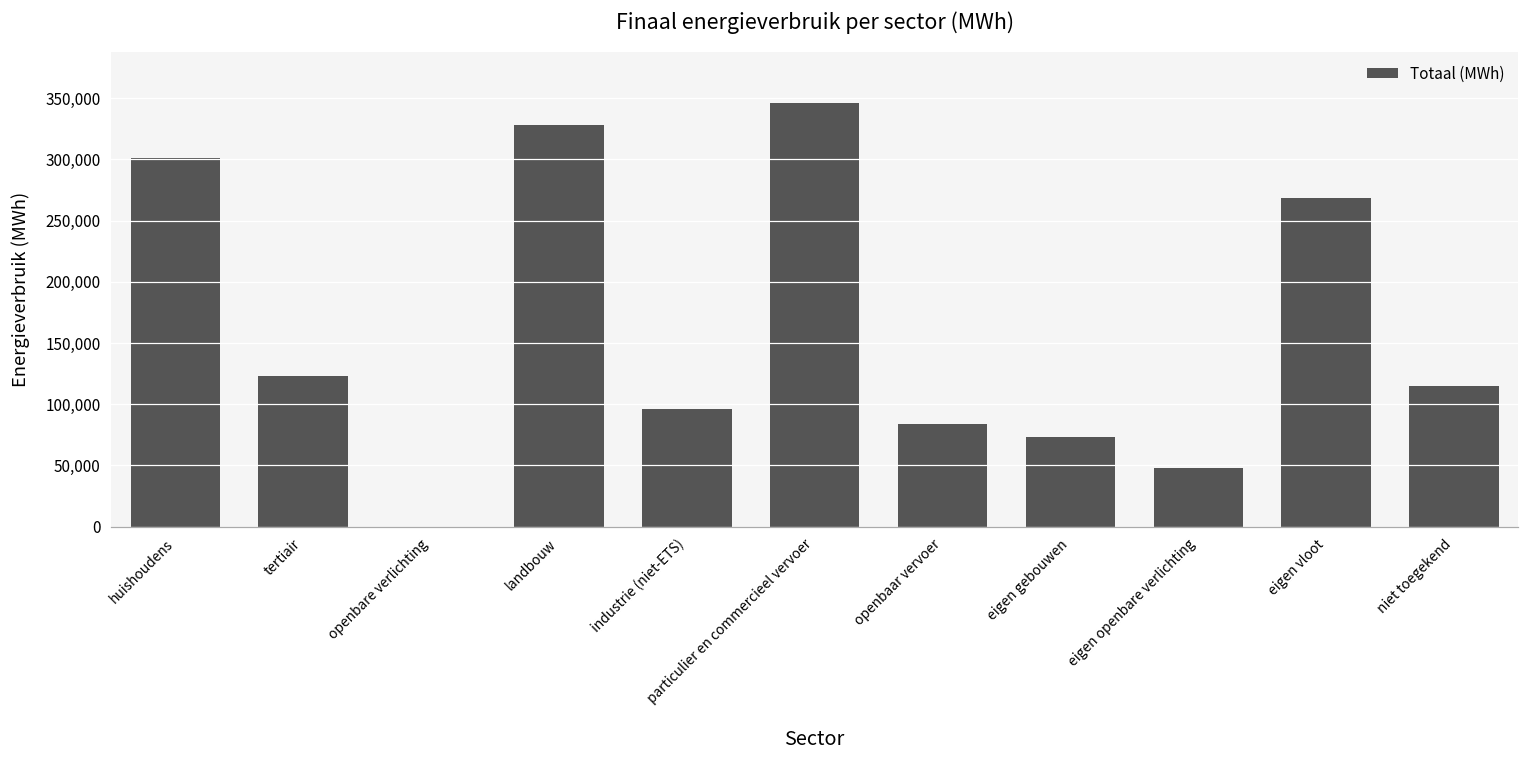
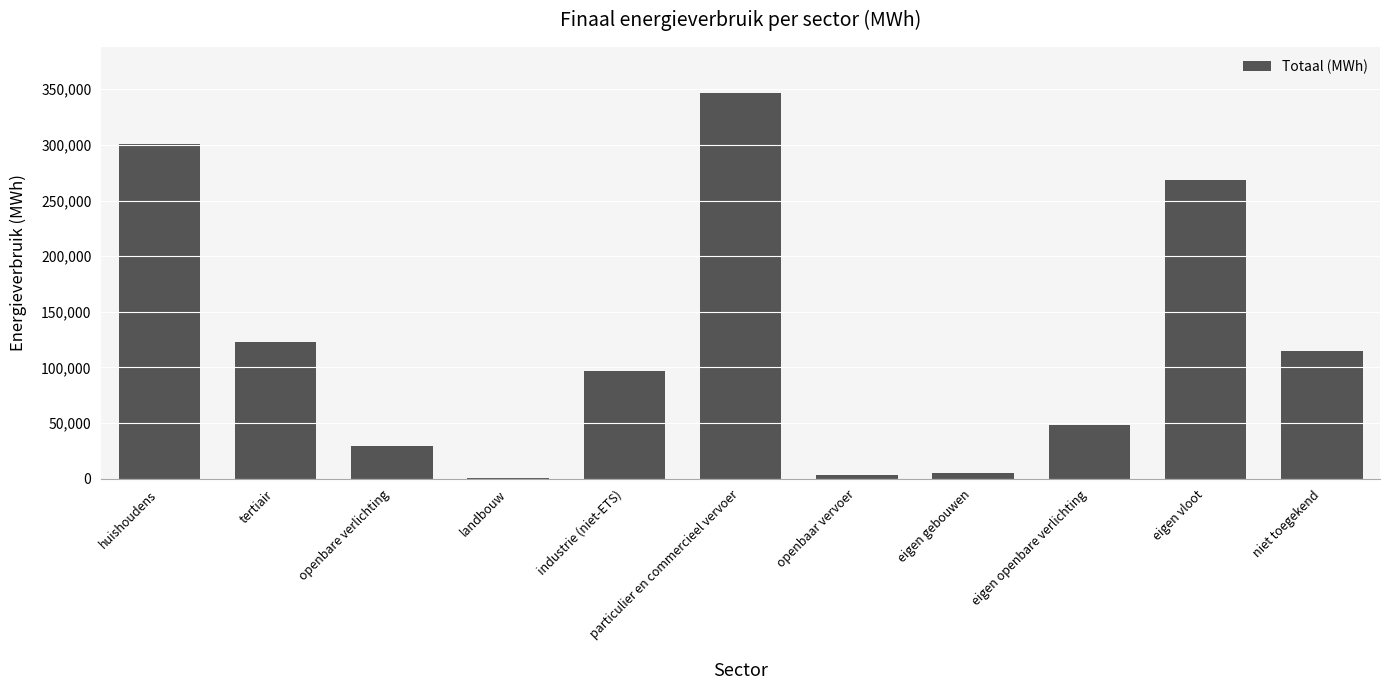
  {
    "huishoudens": "301,000",
    "tertiair": "123,000",
-   "openbare verlichting": "0",
-   "landbouw": "328,000",
+   "openbare verlichting": "29,000",
+   "landbouw": "1,000",
    "industrie (niet-ETS)": "96,000",
    "particulier en commercieel vervoer": "346,000",
-   "openbaar vervoer": "84,000",
-   "eigen gebouwen": "73,000",
+   "openbaar vervoer": "4,000",
+   "eigen gebouwen": "5,000",
    "eigen openbare verlichting": "48,000",
    "eigen vloot": "268,000",
    "niet toegekend": "115,000"
  }
